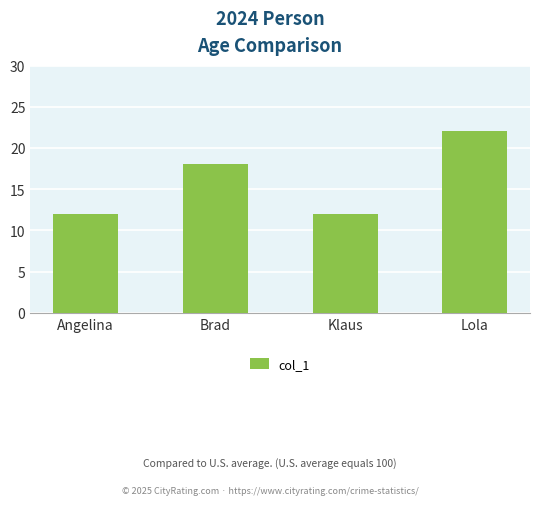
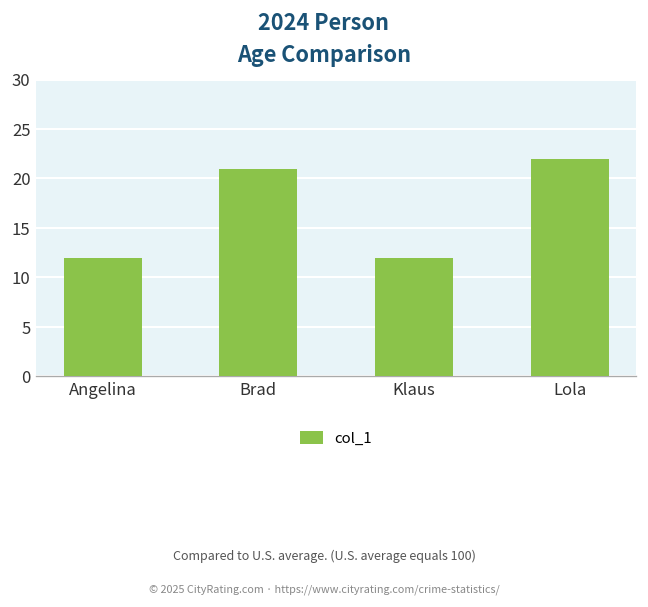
  {
    "Angelina": 12,
-   "Brad": 18,
+   "Brad": 21,
    "Klaus": 12,
    "Lola": 22
  }
